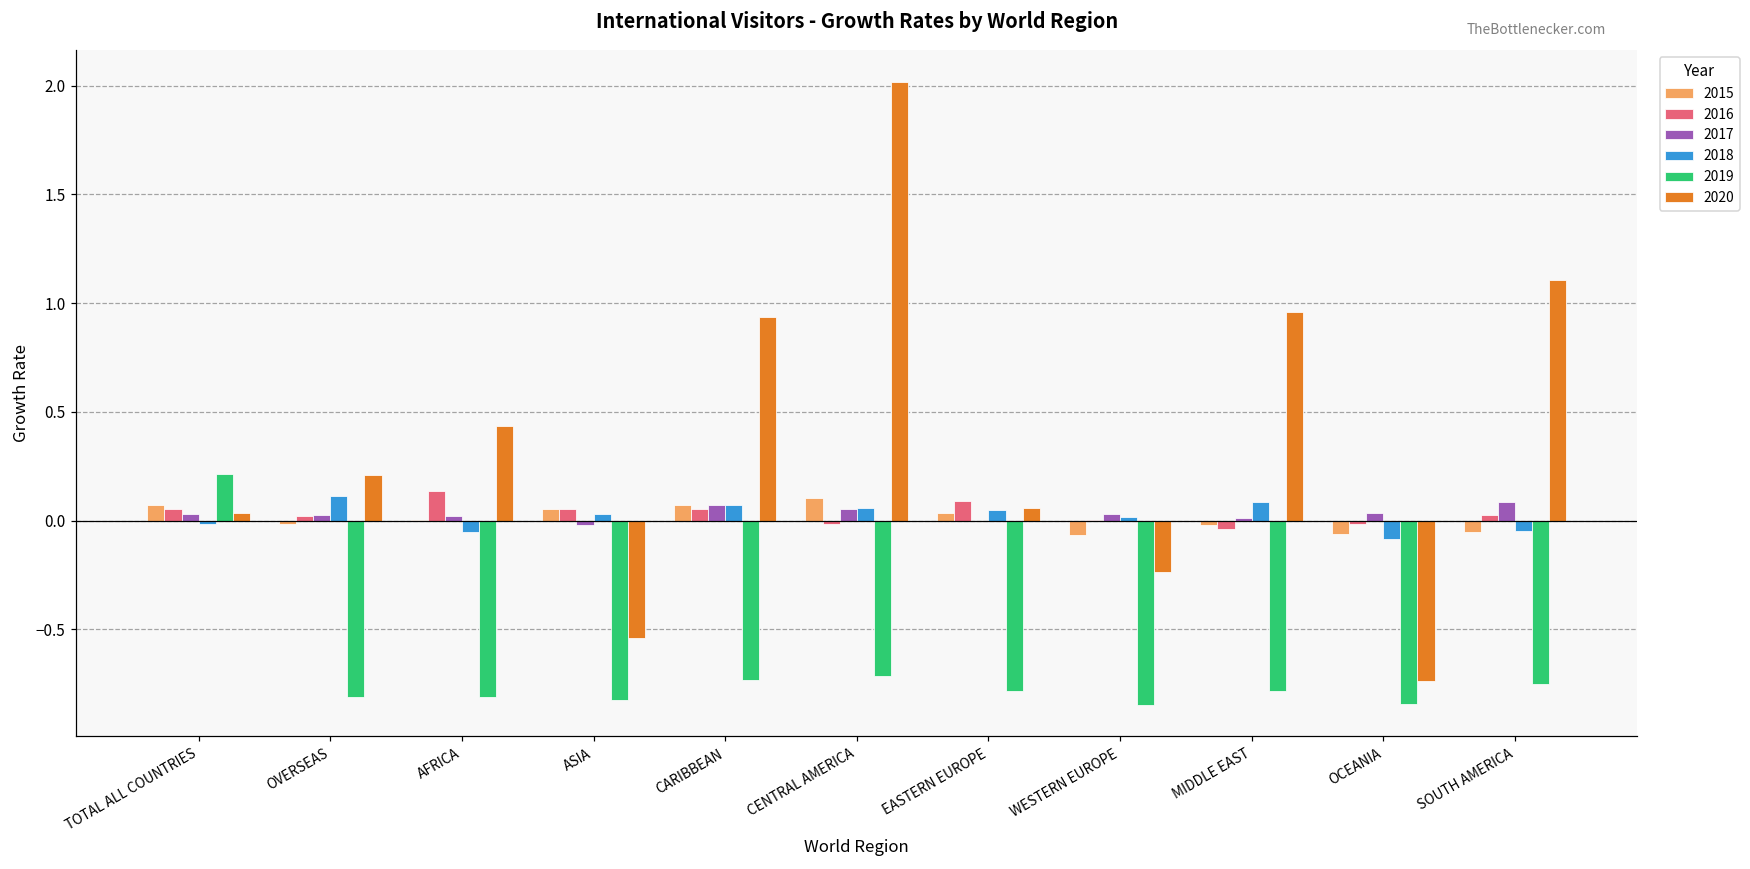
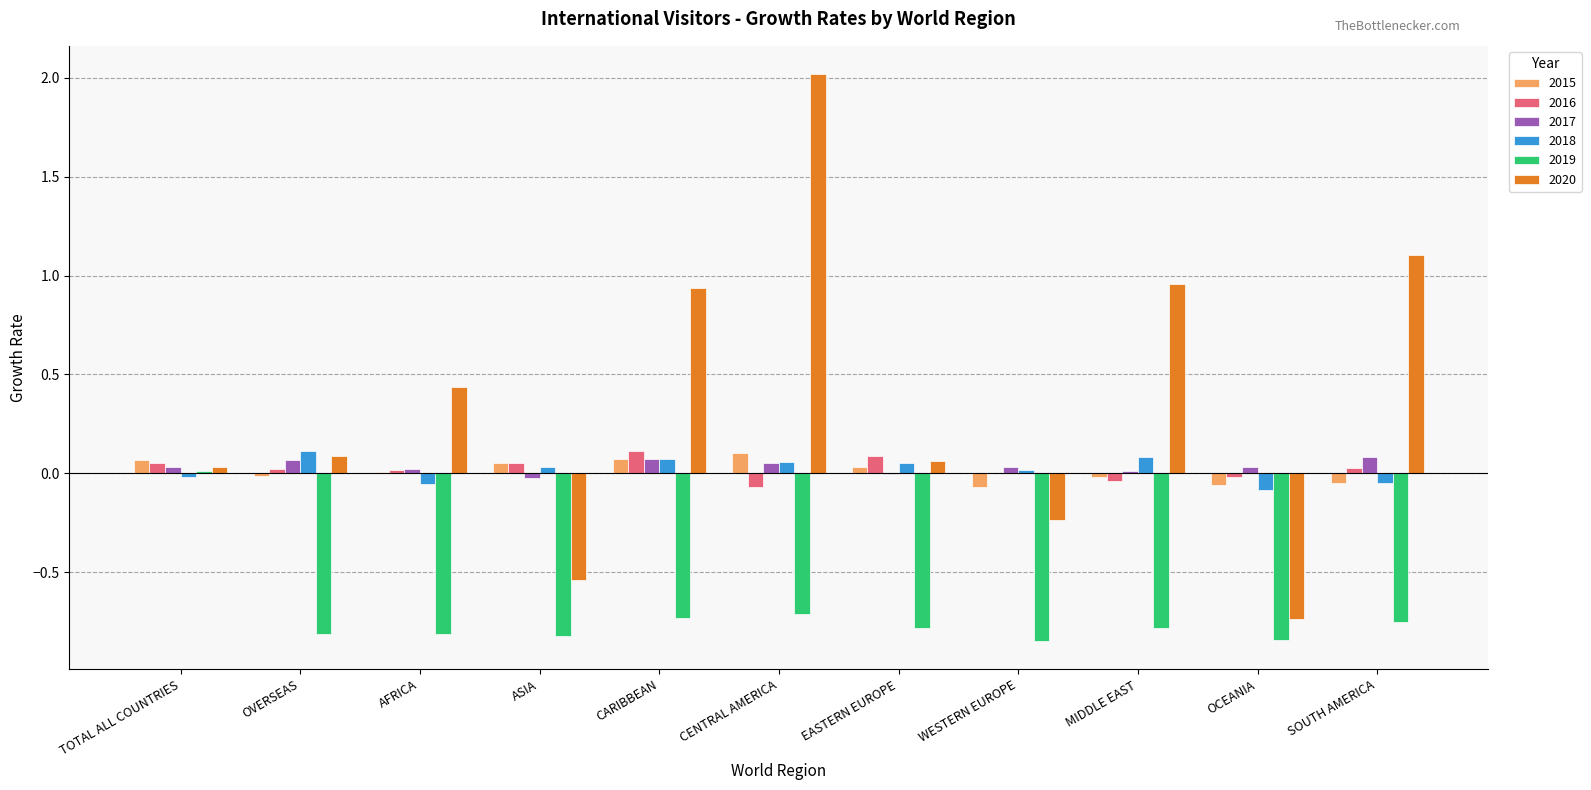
  {
    "2015": {
      "TOTAL ALL COUNTRIES": 0.07,
      "OVERSEAS": -0.01,
      "ASIA": 0.05,
      "CARIBBEAN": 0.07,
      "CENTRAL AMERICA": 0.10,
      "EASTERN EUROPE": 0.03,
      "WESTERN EUROPE": -0.07,
      "MIDDLE EAST": -0.02,
      "OCEANIA": -0.06,
      "SOUTH AMERICA": -0.05
    },
    "2016": {
      "TOTAL ALL COUNTRIES": 0.05,
      "OVERSEAS": 0.02,
-     "AFRICA": 0.13,
+     "AFRICA": 0.02,
      "ASIA": 0.05,
-     "CARIBBEAN": 0.05,
-     "CENTRAL AMERICA": -0.02,
+     "CARIBBEAN": 0.11,
+     "CENTRAL AMERICA": -0.07,
      "EASTERN EUROPE": 0.09,
      "MIDDLE EAST": -0.04,
      "OCEANIA": -0.02,
      "SOUTH AMERICA": 0.03
    },
    "2017": {
      "TOTAL ALL COUNTRIES": 0.03,
-     "OVERSEAS": 0.03,
+     "OVERSEAS": 0.07,
      "AFRICA": 0.02,
      "ASIA": -0.02,
      "CARIBBEAN": 0.07,
      "CENTRAL AMERICA": 0.05,
      "WESTERN EUROPE": 0.03,
      "MIDDLE EAST": 0.01,
      "OCEANIA": 0.03,
      "SOUTH AMERICA": 0.08
    },
    "2018": {
      "TOTAL ALL COUNTRIES": -0.02,
      "OVERSEAS": 0.12,
      "AFRICA": -0.05,
      "ASIA": 0.03,
      "CARIBBEAN": 0.07,
      "CENTRAL AMERICA": 0.06,
      "EASTERN EUROPE": 0.05,
      "WESTERN EUROPE": 0.02,
      "MIDDLE EAST": 0.08,
      "OCEANIA": -0.08,
      "SOUTH AMERICA": -0.05
    },
    "2019": {
-     "TOTAL ALL COUNTRIES": 0.22,
+     "TOTAL ALL COUNTRIES": 0.01,
      "OVERSEAS": -0.81,
      "AFRICA": -0.81,
      "ASIA": -0.82,
      "CARIBBEAN": -0.73,
      "CENTRAL AMERICA": -0.71,
      "EASTERN EUROPE": -0.78,
      "WESTERN EUROPE": -0.85,
      "MIDDLE EAST": -0.78,
      "OCEANIA": -0.84,
      "SOUTH AMERICA": -0.75
    },
    "2020": {
      "TOTAL ALL COUNTRIES": 0.03,
-     "OVERSEAS": 0.21,
+     "OVERSEAS": 0.09,
      "AFRICA": 0.44,
      "ASIA": -0.54,
      "CARIBBEAN": 0.94,
      "CENTRAL AMERICA": 2.02,
      "EASTERN EUROPE": 0.06,
      "WESTERN EUROPE": -0.24,
      "MIDDLE EAST": 0.96,
      "OCEANIA": -0.74,
      "SOUTH AMERICA": 1.11
    }
  }
